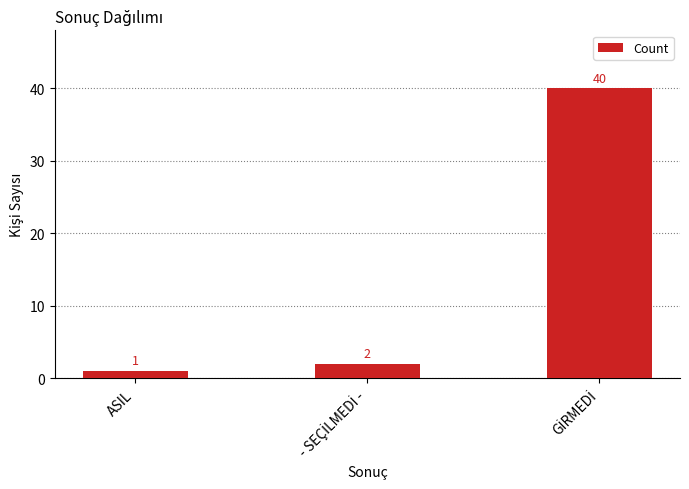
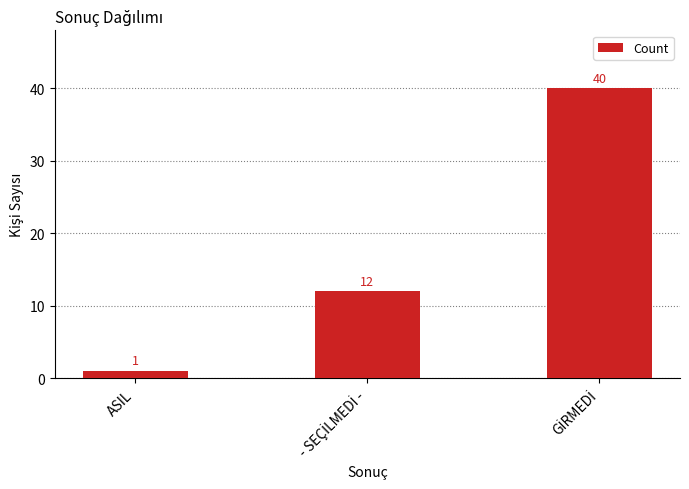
  {
    "ASIL": 1,
-   "- SEÇİLMEDİ -": 2,
+   "- SEÇİLMEDİ -": 12,
    "GİRMEDİ": 40
  }
